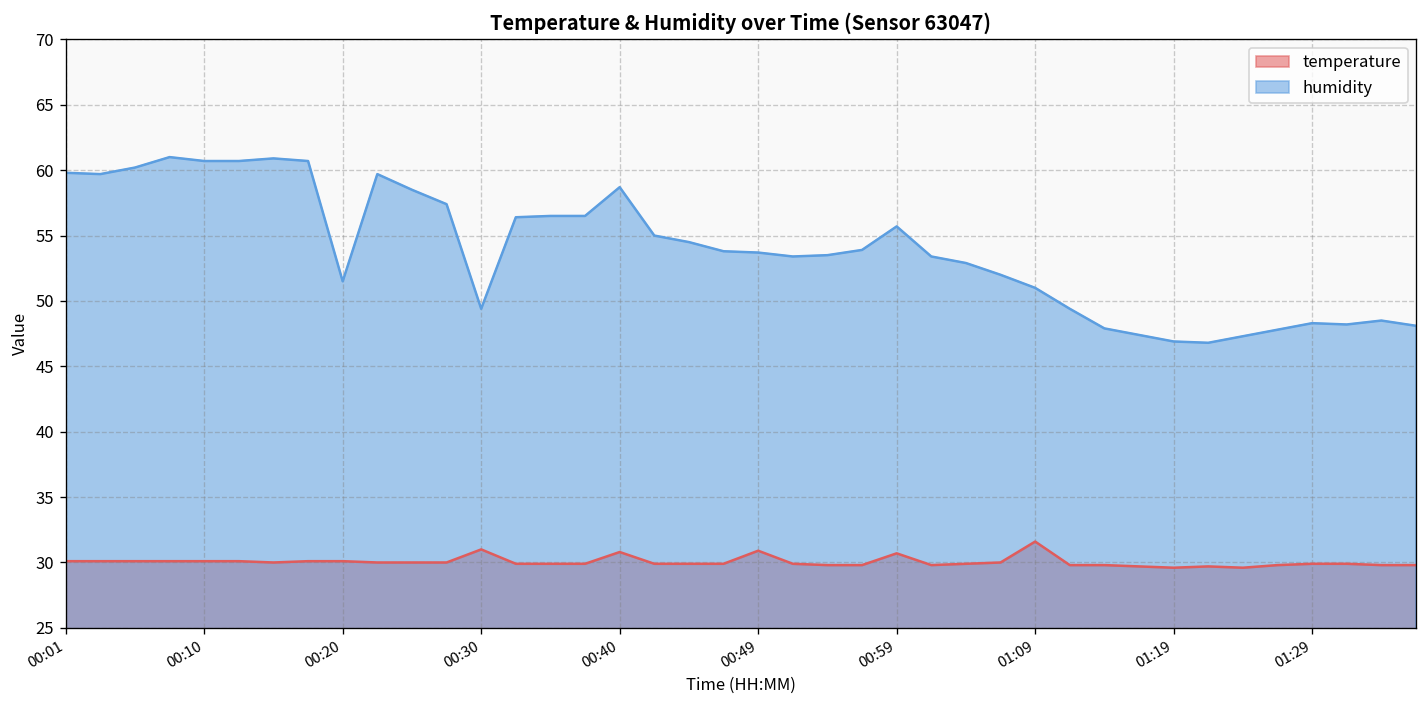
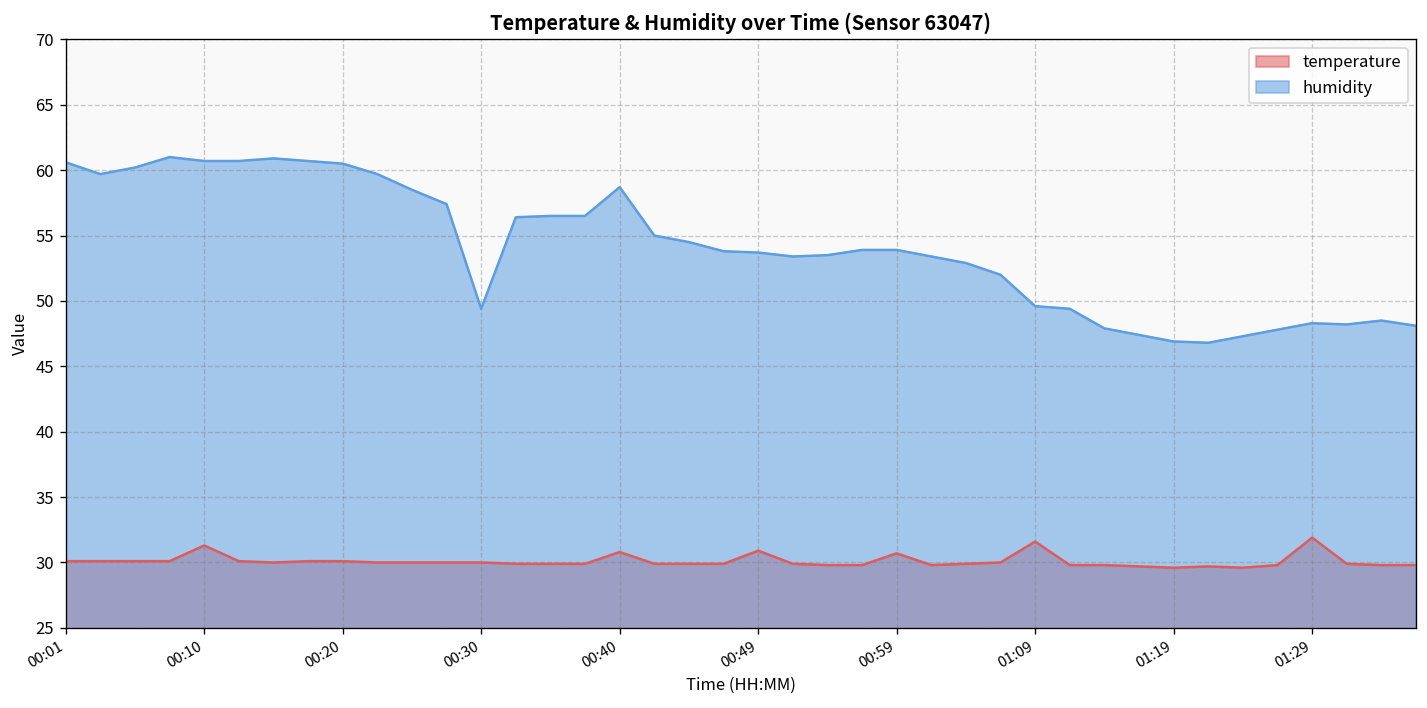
  {
    "temperature": {
      "00:01": 30.1,
-     "00:10": 30.1,
+     "00:10": 31.3,
      "00:20": 30.1,
-     "00:30": 31,
+     "00:30": 30,
      "00:40": 30.8,
      "00:49": 30.9,
      "00:59": 30.7,
      "01:09": 31.6,
      "01:19": 29.6,
-     "01:29": 29.9
+     "01:29": 31.9
    },
    "humidity": {
-     "00:01": 59.8,
+     "00:01": 60.6,
      "00:10": 60.7,
-     "00:20": 51.5,
+     "00:20": 60.5,
      "00:30": 49.4,
      "00:40": 58.7,
      "00:49": 53.7,
-     "00:59": 55.7,
-     "01:09": 51.0,
+     "00:59": 53.9,
+     "01:09": 49.6,
      "01:19": 46.9,
      "01:29": 48.3
    }
  }
